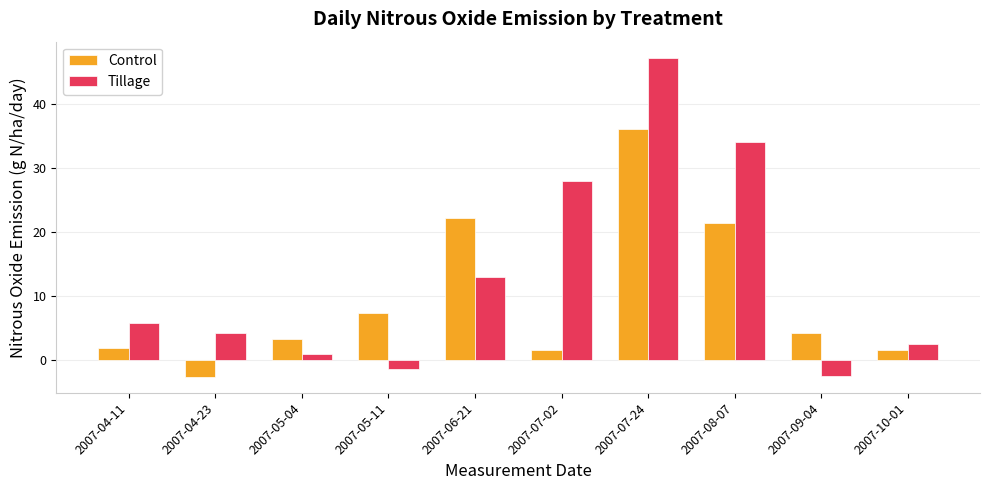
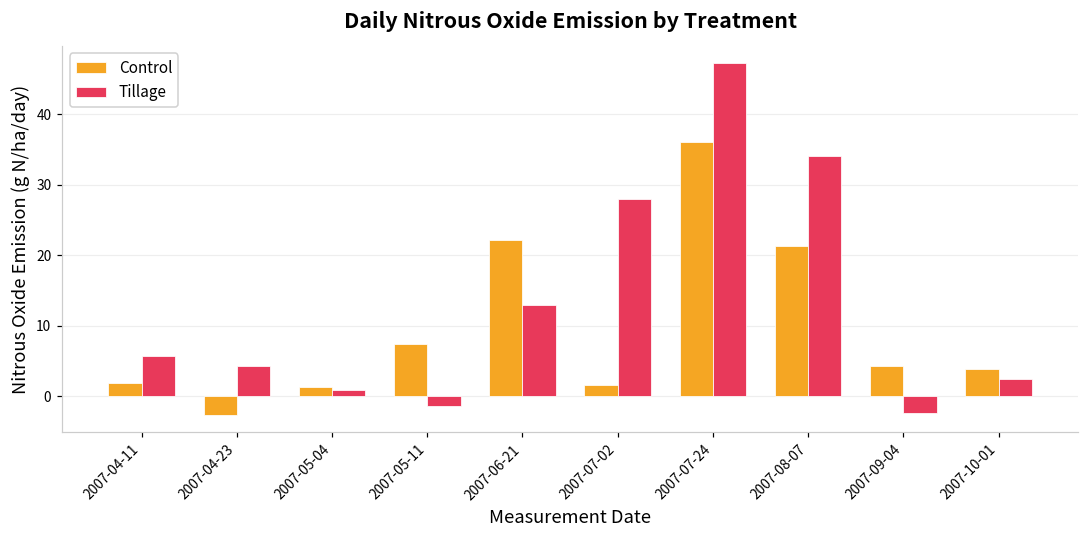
  {
    "Control": {
      "2007-04-11": 2,
      "2007-04-23": -3,
-     "2007-05-04": 3,
+     "2007-05-04": 1,
      "2007-05-11": 7,
      "2007-06-21": 22,
      "2007-07-02": 2,
      "2007-07-24": 36,
      "2007-08-07": 21,
      "2007-09-04": 4,
-     "2007-10-01": 2
+     "2007-10-01": 4
    },
    "Tillage": {
      "2007-04-11": 6,
      "2007-04-23": 4,
      "2007-05-04": 1,
      "2007-05-11": -1,
      "2007-06-21": 13,
      "2007-07-02": 28,
      "2007-07-24": 47,
      "2007-08-07": 34,
      "2007-09-04": -2,
      "2007-10-01": 2
    }
  }
